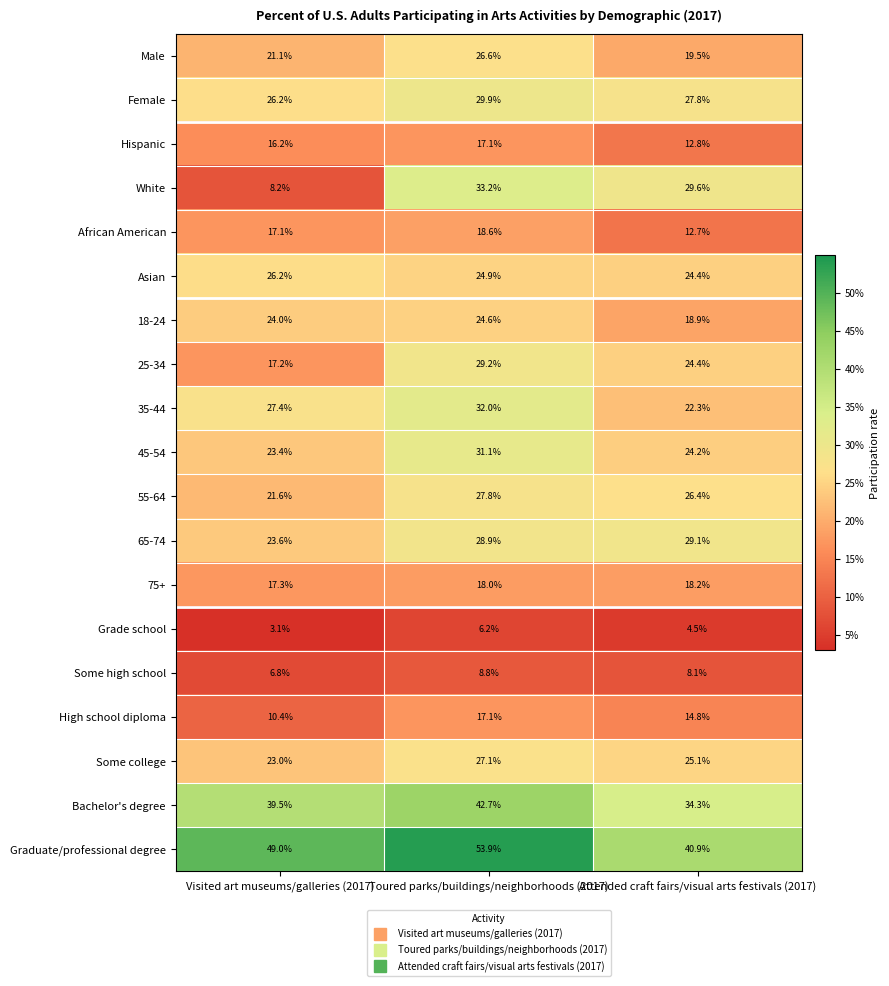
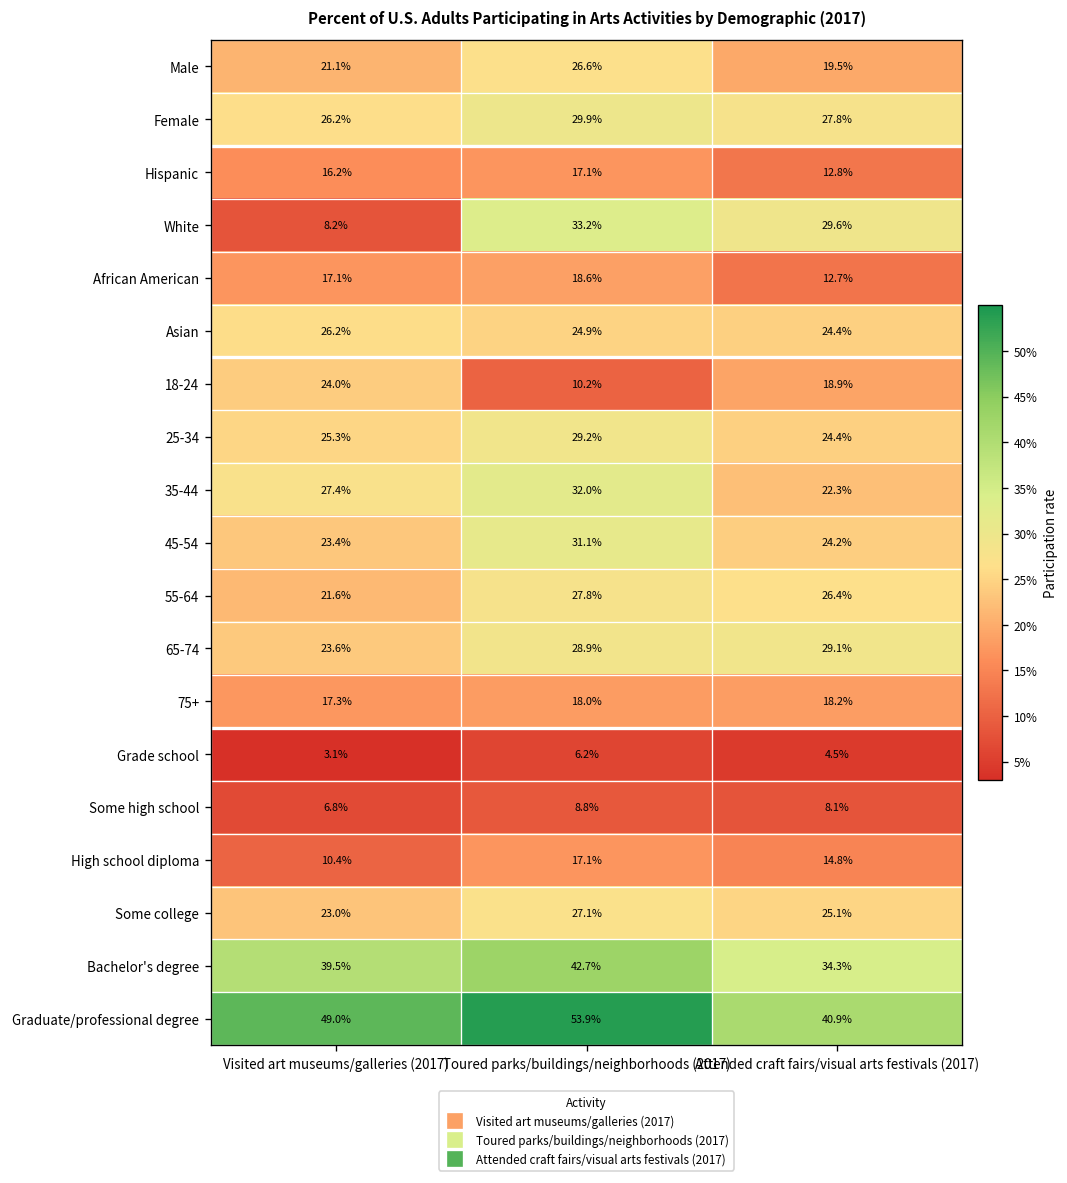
  {
    "Male": {
      "Visited art museums/galleries (2017)": "21.1%",
      "Toured parks/buildings/neighborhoods (2017)": "26.6%",
      "Attended craft fairs/visual arts festivals (2017)": "19.5%"
    },
    "Female": {
      "Visited art museums/galleries (2017)": "26.2%",
      "Toured parks/buildings/neighborhoods (2017)": "29.9%",
      "Attended craft fairs/visual arts festivals (2017)": "27.8%"
    },
    "Hispanic": {
      "Visited art museums/galleries (2017)": "16.2%",
      "Toured parks/buildings/neighborhoods (2017)": "17.1%",
      "Attended craft fairs/visual arts festivals (2017)": "12.8%"
    },
    "White": {
      "Visited art museums/galleries (2017)": "8.2%",
      "Toured parks/buildings/neighborhoods (2017)": "33.2%",
      "Attended craft fairs/visual arts festivals (2017)": "29.6%"
    },
    "African American": {
      "Visited art museums/galleries (2017)": "17.1%",
      "Toured parks/buildings/neighborhoods (2017)": "18.6%",
      "Attended craft fairs/visual arts festivals (2017)": "12.7%"
    },
    "Asian": {
      "Visited art museums/galleries (2017)": "26.2%",
      "Toured parks/buildings/neighborhoods (2017)": "24.9%",
      "Attended craft fairs/visual arts festivals (2017)": "24.4%"
    },
    "18-24": {
      "Visited art museums/galleries (2017)": "24.0%",
-     "Toured parks/buildings/neighborhoods (2017)": "24.6%",
+     "Toured parks/buildings/neighborhoods (2017)": "10.2%",
      "Attended craft fairs/visual arts festivals (2017)": "18.9%"
    },
    "25-34": {
-     "Visited art museums/galleries (2017)": "17.2%",
+     "Visited art museums/galleries (2017)": "25.3%",
      "Toured parks/buildings/neighborhoods (2017)": "29.2%",
      "Attended craft fairs/visual arts festivals (2017)": "24.4%"
    },
    "35-44": {
      "Visited art museums/galleries (2017)": "27.4%",
      "Toured parks/buildings/neighborhoods (2017)": "32.0%",
      "Attended craft fairs/visual arts festivals (2017)": "22.3%"
    },
    "45-54": {
      "Visited art museums/galleries (2017)": "23.4%",
      "Toured parks/buildings/neighborhoods (2017)": "31.1%",
      "Attended craft fairs/visual arts festivals (2017)": "24.2%"
    },
    "55-64": {
      "Visited art museums/galleries (2017)": "21.6%",
      "Toured parks/buildings/neighborhoods (2017)": "27.8%",
      "Attended craft fairs/visual arts festivals (2017)": "26.4%"
    },
    "65-74": {
      "Visited art museums/galleries (2017)": "23.6%",
      "Toured parks/buildings/neighborhoods (2017)": "28.9%",
      "Attended craft fairs/visual arts festivals (2017)": "29.1%"
    },
    "75+": {
      "Visited art museums/galleries (2017)": "17.3%",
      "Toured parks/buildings/neighborhoods (2017)": "18.0%",
      "Attended craft fairs/visual arts festivals (2017)": "18.2%"
    },
    "Grade school": {
      "Visited art museums/galleries (2017)": "3.1%",
      "Toured parks/buildings/neighborhoods (2017)": "6.2%",
      "Attended craft fairs/visual arts festivals (2017)": "4.5%"
    },
    "Some high school": {
      "Visited art museums/galleries (2017)": "6.8%",
      "Toured parks/buildings/neighborhoods (2017)": "8.8%",
      "Attended craft fairs/visual arts festivals (2017)": "8.1%"
    },
    "High school diploma": {
      "Visited art museums/galleries (2017)": "10.4%",
      "Toured parks/buildings/neighborhoods (2017)": "17.1%",
      "Attended craft fairs/visual arts festivals (2017)": "14.8%"
    },
    "Some college": {
      "Visited art museums/galleries (2017)": "23.0%",
      "Toured parks/buildings/neighborhoods (2017)": "27.1%",
      "Attended craft fairs/visual arts festivals (2017)": "25.1%"
    },
    "Bachelor's degree": {
      "Visited art museums/galleries (2017)": "39.5%",
      "Toured parks/buildings/neighborhoods (2017)": "42.7%",
      "Attended craft fairs/visual arts festivals (2017)": "34.3%"
    },
    "Graduate/professional degree": {
      "Visited art museums/galleries (2017)": "49.0%",
      "Toured parks/buildings/neighborhoods (2017)": "53.9%",
      "Attended craft fairs/visual arts festivals (2017)": "40.9%"
    }
  }
